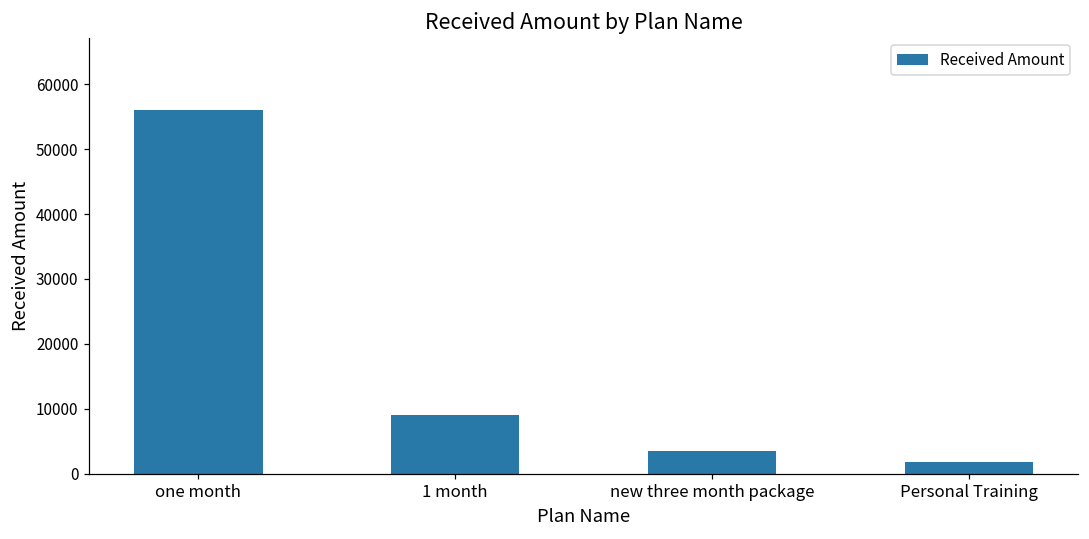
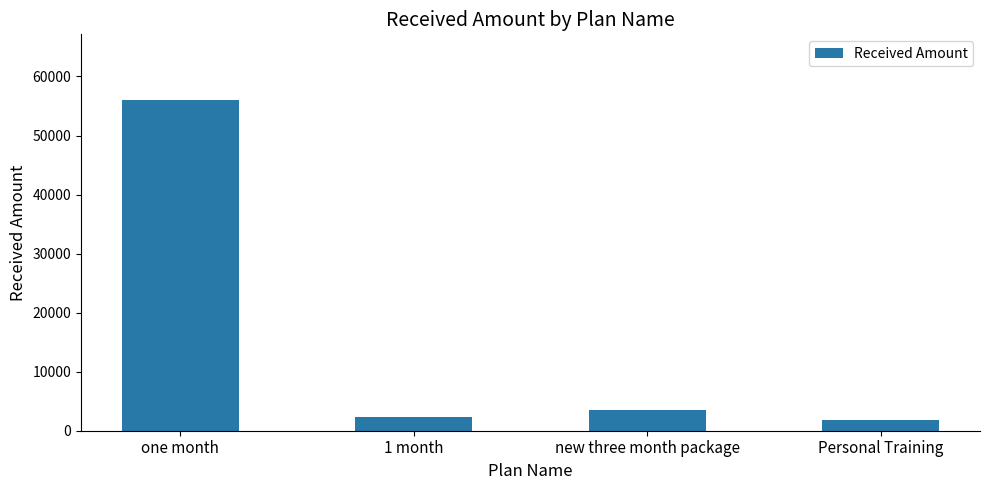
  {
    "one month": 56000,
-   "1 month": 9000,
+   "1 month": 2000,
    "new three month package": 4000,
    "Personal Training": 2000
  }
